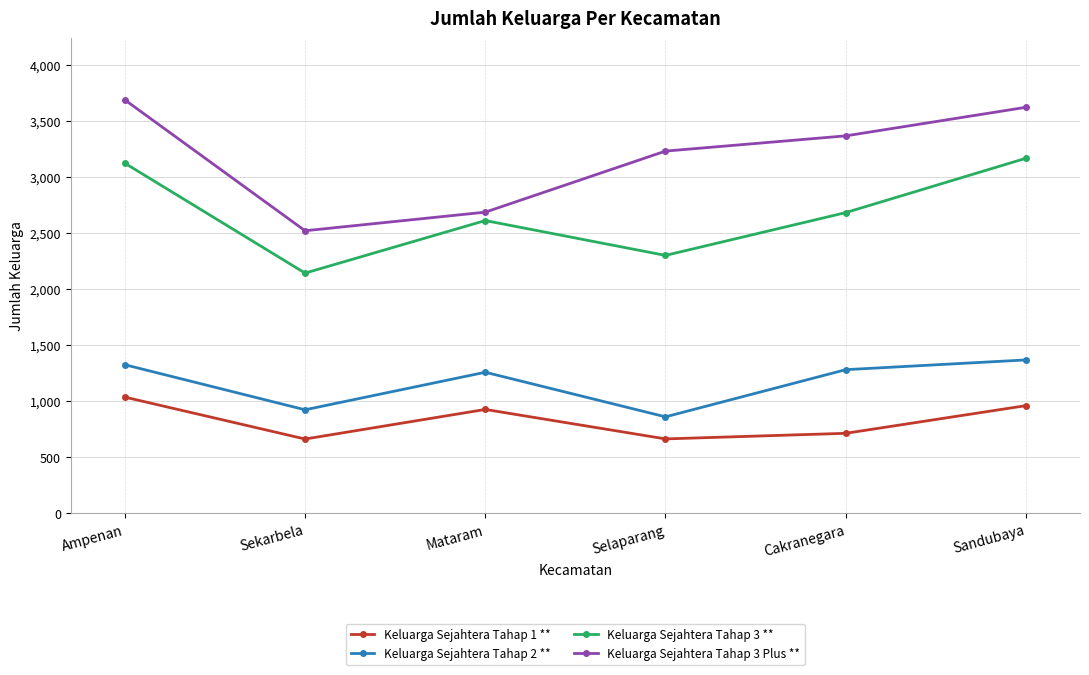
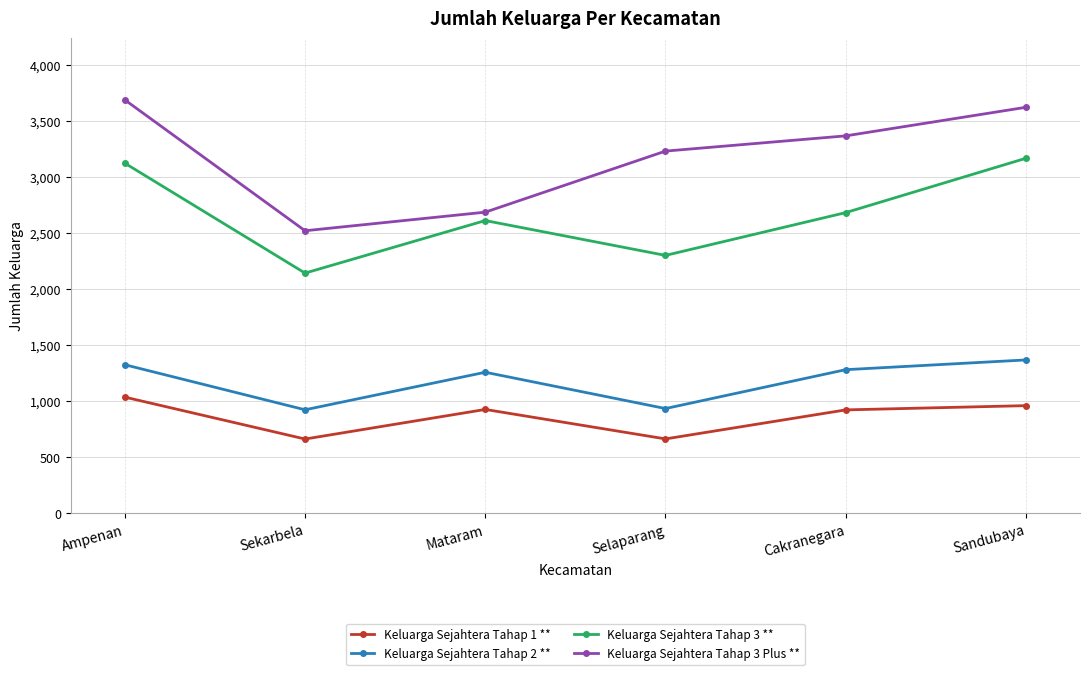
  {
    "Keluarga Sejahtera Tahap 1 **": {
      "Ampenan": "1,040",
      "Sekarbela": "660",
      "Mataram": "930",
      "Selaparang": "660",
-     "Cakranegara": "710",
+     "Cakranegara": "920",
      "Sandubaya": "960"
    },
    "Keluarga Sejahtera Tahap 2 **": {
      "Ampenan": "1,330",
      "Sekarbela": "920",
      "Mataram": "1,260",
-     "Selaparang": "860",
+     "Selaparang": "930",
      "Cakranegara": "1,280",
      "Sandubaya": "1,370"
    },
    "Keluarga Sejahtera Tahap 3 **": {
      "Ampenan": "3,120",
      "Sekarbela": "2,140",
      "Mataram": "2,610",
      "Selaparang": "2,300",
      "Cakranegara": "2,680",
      "Sandubaya": "3,170"
    },
    "Keluarga Sejahtera Tahap 3 Plus **": {
      "Ampenan": "3,690",
      "Sekarbela": "2,520",
      "Mataram": "2,690",
      "Selaparang": "3,230",
      "Cakranegara": "3,370",
      "Sandubaya": "3,620"
    }
  }
